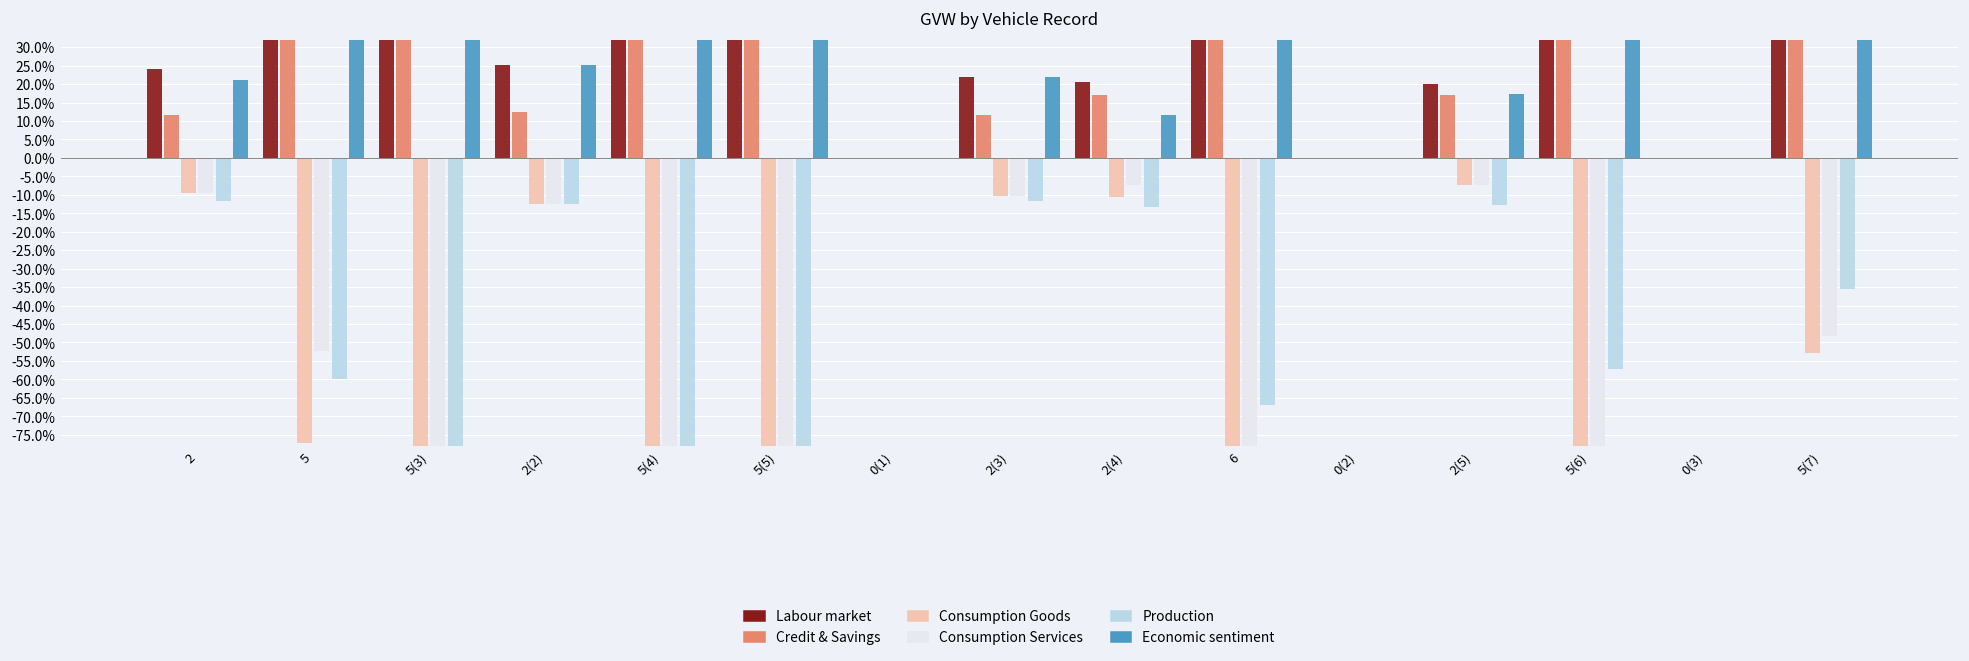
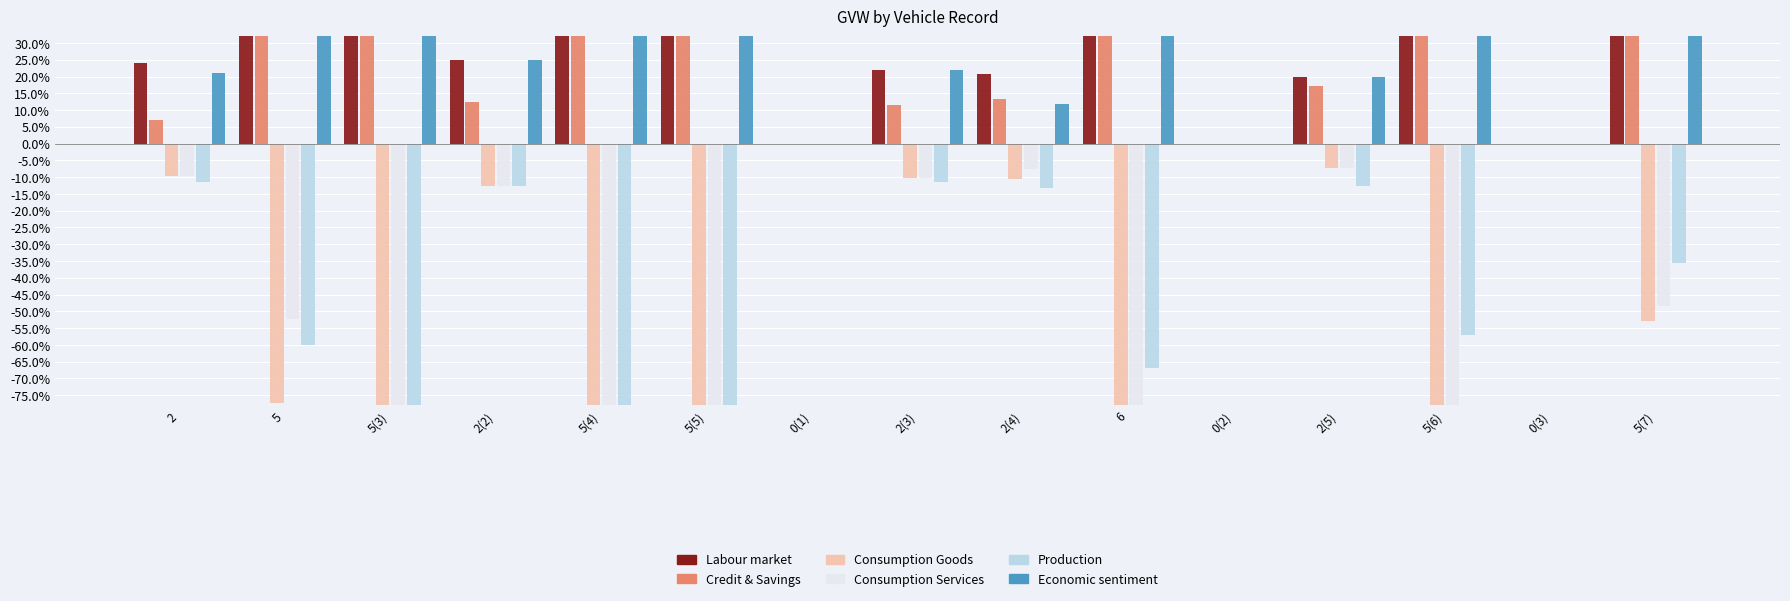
  {
    "Labour market": {
      "2": "24%",
      "2(2)": "25%",
      "0(1)": "0%",
      "2(3)": "22%",
      "2(4)": "21%",
      "0(2)": "0%",
      "2(5)": "20%",
      "0(3)": "0%"
    },
    "Credit & Savings": {
-     "2": "12%",
+     "2": "7%",
      "2(2)": "13%",
      "0(1)": "0%",
      "2(3)": "12%",
-     "2(4)": "17%",
+     "2(4)": "13%",
      "0(2)": "0%",
      "2(5)": "17%",
      "0(3)": "0%"
    },
    "Consumption Goods": {
      "2": "-10%",
      "5": "-77%",
      "2(2)": "-13%",
      "0(1)": "0%",
      "2(3)": "-10%",
      "2(4)": "-11%",
      "0(2)": "0%",
      "2(5)": "-7%",
      "0(3)": "0%",
      "5(7)": "-53%"
    },
    "Economic sentiment": {
      "2": "21%",
      "2(2)": "25%",
      "0(1)": "0%",
      "2(3)": "22%",
      "2(4)": "12%",
      "0(2)": "0%",
-     "2(5)": "17%",
+     "2(5)": "20%",
      "0(3)": "0%"
    }
  }
